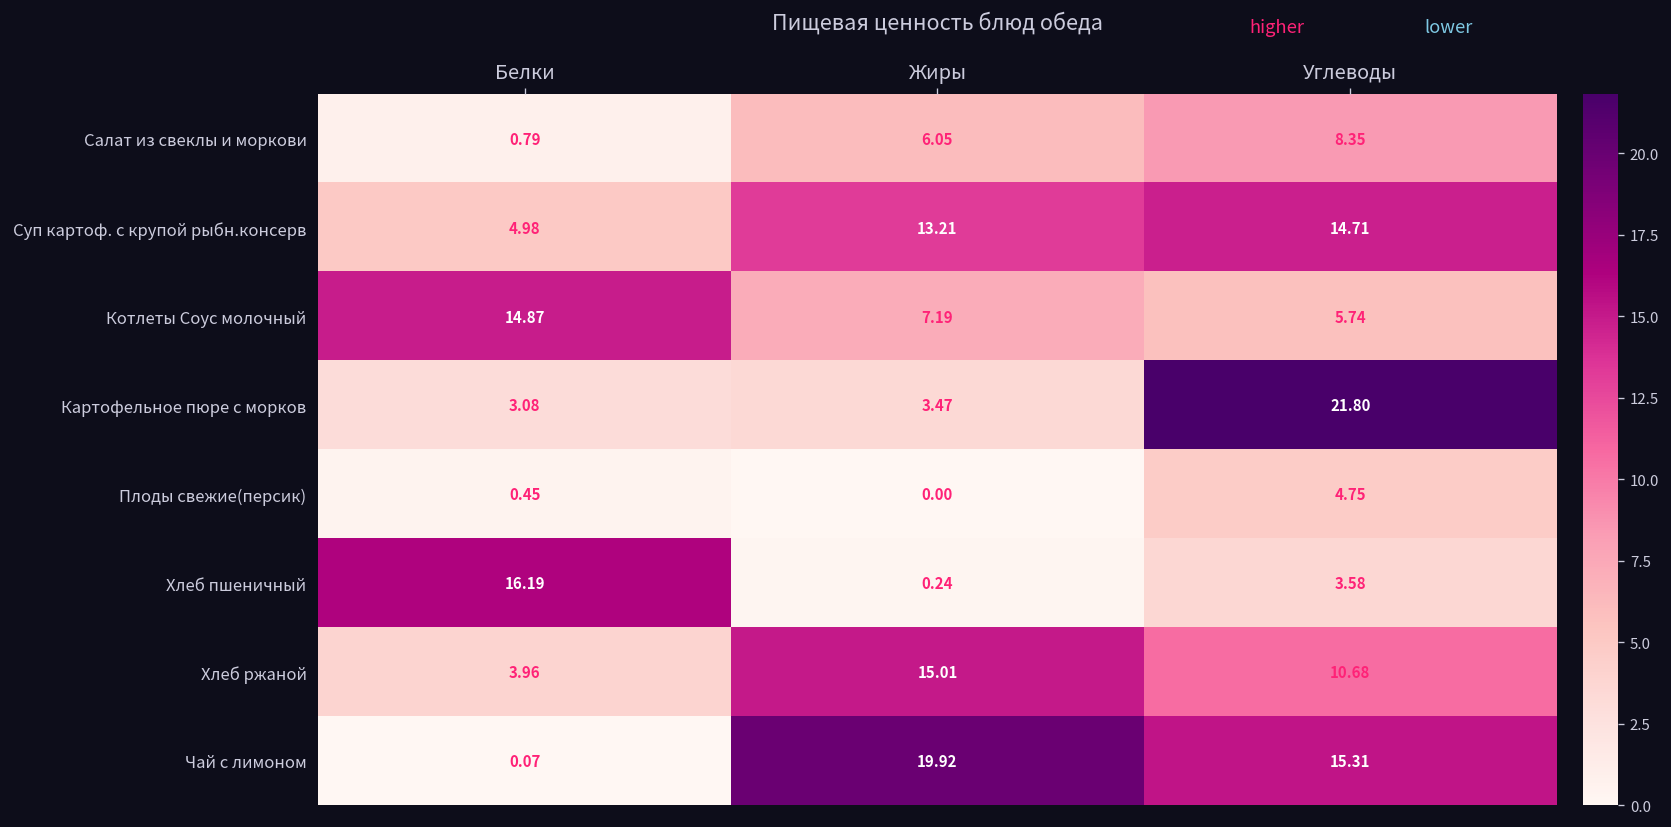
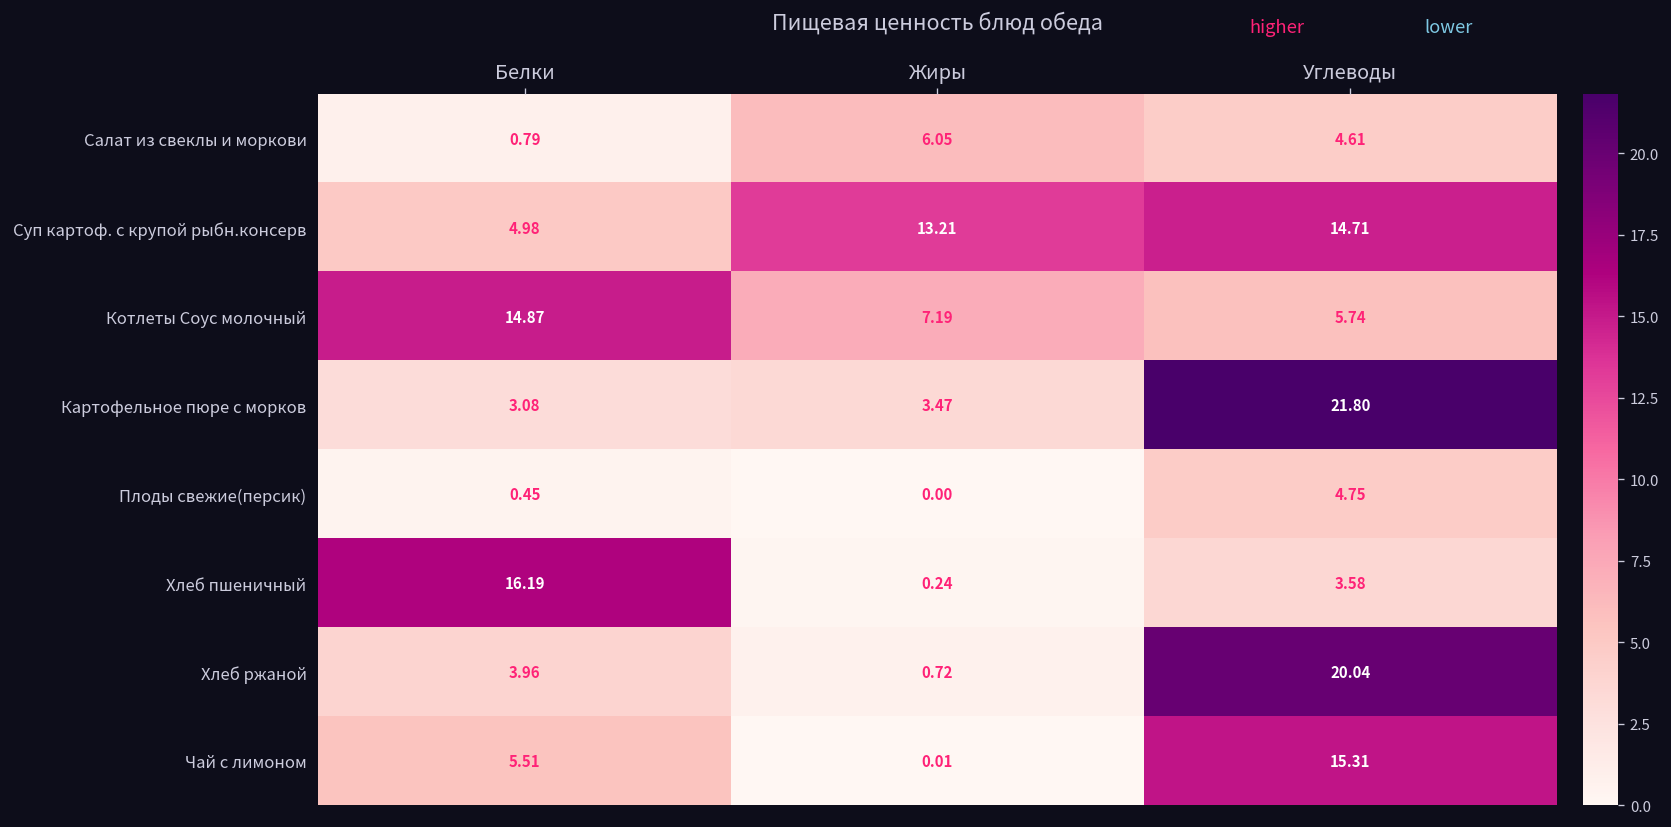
  {
    "Салат из свеклы и моркови": {
      "Белки": 0.79,
      "Жиры": 6.05,
-     "Углеводы": 8.35
+     "Углеводы": 4.61
    },
    "Суп картоф. с крупой рыбн.консерв": {
      "Белки": 4.98,
      "Жиры": 13.21,
      "Углеводы": 14.71
    },
    "Котлеты Соус молочный": {
      "Белки": 14.87,
      "Жиры": 7.19,
      "Углеводы": 5.74
    },
    "Картофельное пюре с морков": {
      "Белки": 3.08,
      "Жиры": 3.47,
      "Углеводы": 21.80
    },
    "Плоды свежие(персик)": {
      "Белки": 0.45,
      "Жиры": 0.00,
      "Углеводы": 4.75
    },
    "Хлеб пшеничный": {
      "Белки": 16.19,
      "Жиры": 0.24,
      "Углеводы": 3.58
    },
    "Хлеб ржаной": {
      "Белки": 3.96,
-     "Жиры": 15.01,
-     "Углеводы": 10.68
+     "Жиры": 0.72,
+     "Углеводы": 20.04
    },
    "Чай с лимоном": {
-     "Белки": 0.07,
-     "Жиры": 19.92,
+     "Белки": 5.51,
+     "Жиры": 0.01,
      "Углеводы": 15.31
    }
  }
